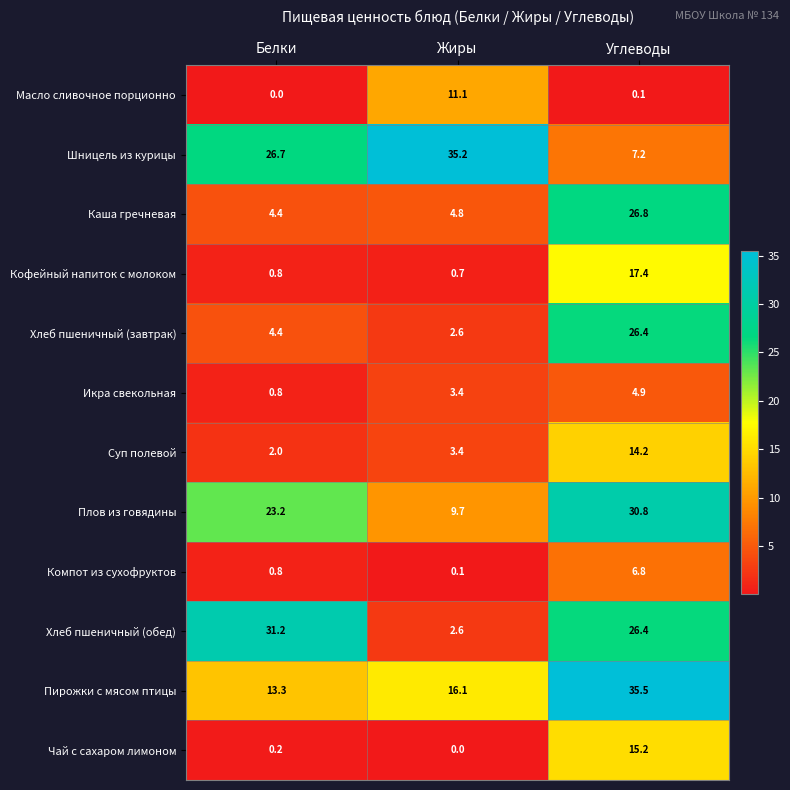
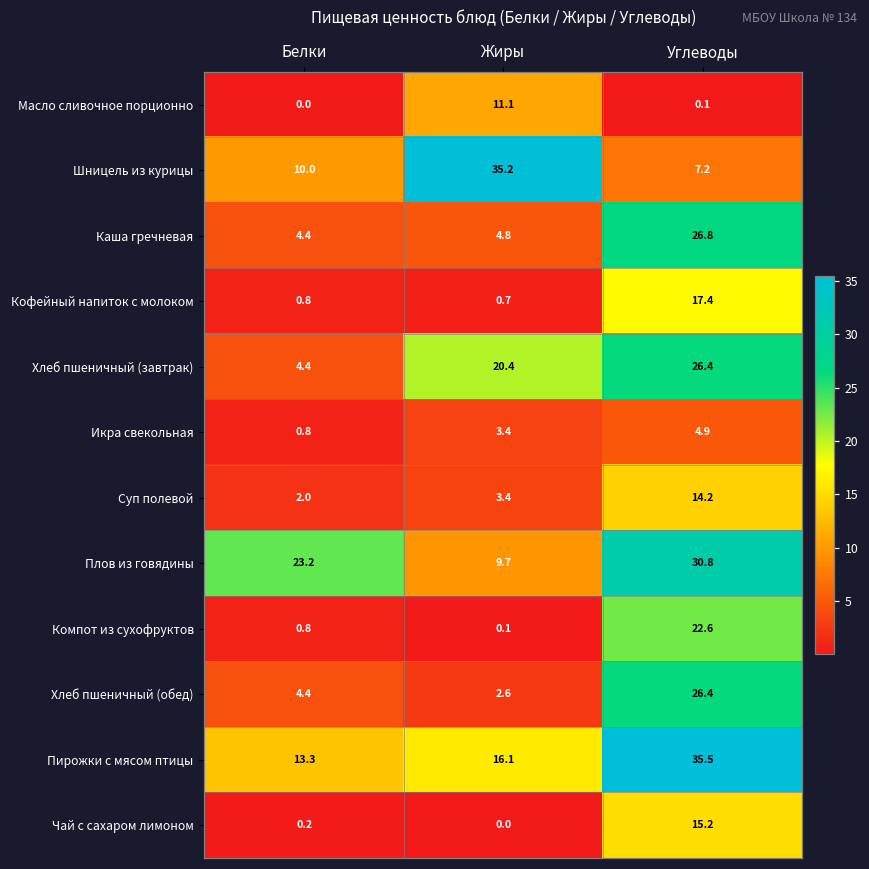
  {
    "Масло сливочное порционно": {
      "Белки": 0.0,
      "Жиры": 11.1,
      "Углеводы": 0.1
    },
    "Шницель из курицы": {
-     "Белки": 26.7,
+     "Белки": 10.0,
      "Жиры": 35.2,
      "Углеводы": 7.2
    },
    "Каша гречневая": {
      "Белки": 4.4,
      "Жиры": 4.8,
      "Углеводы": 26.8
    },
    "Кофейный напиток с молоком": {
      "Белки": 0.8,
      "Жиры": 0.7,
      "Углеводы": 17.4
    },
    "Хлеб пшеничный (завтрак)": {
      "Белки": 4.4,
-     "Жиры": 2.6,
+     "Жиры": 20.4,
      "Углеводы": 26.4
    },
    "Икра свекольная": {
      "Белки": 0.8,
      "Жиры": 3.4,
      "Углеводы": 4.9
    },
    "Суп полевой": {
      "Белки": 2.0,
      "Жиры": 3.4,
      "Углеводы": 14.2
    },
    "Плов из говядины": {
      "Белки": 23.2,
      "Жиры": 9.7,
      "Углеводы": 30.8
    },
    "Компот из сухофруктов": {
      "Белки": 0.8,
      "Жиры": 0.1,
-     "Углеводы": 6.8
+     "Углеводы": 22.6
    },
    "Хлеб пшеничный (обед)": {
-     "Белки": 31.2,
+     "Белки": 4.4,
      "Жиры": 2.6,
      "Углеводы": 26.4
    },
    "Пирожки с мясом птицы": {
      "Белки": 13.3,
      "Жиры": 16.1,
      "Углеводы": 35.5
    },
    "Чай с сахаром лимоном": {
      "Белки": 0.2,
      "Жиры": 0.0,
      "Углеводы": 15.2
    }
  }
